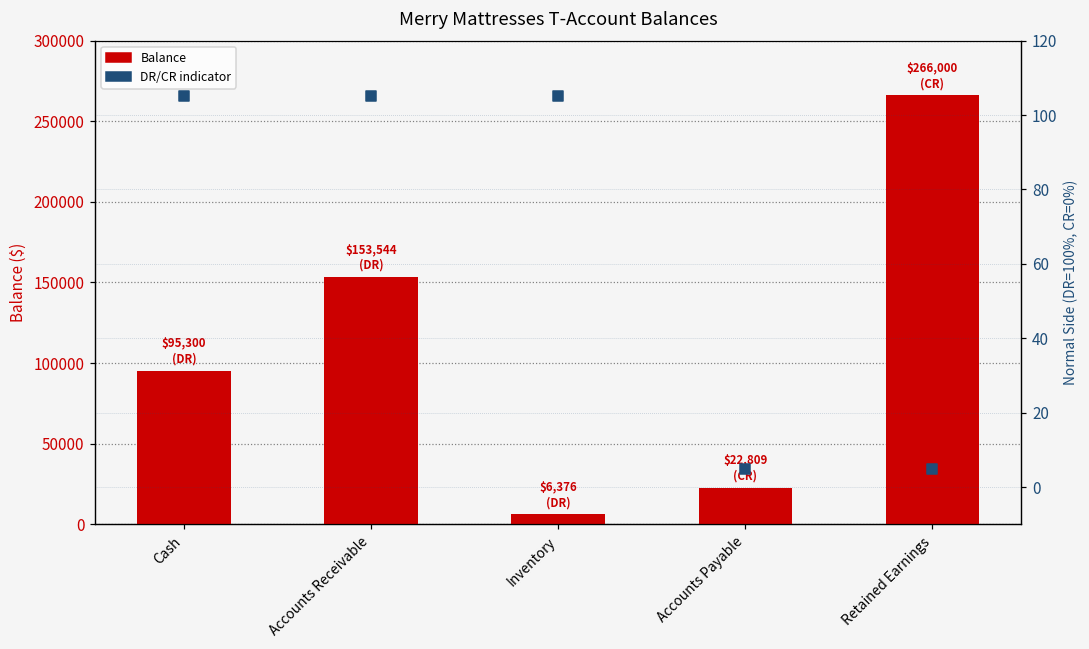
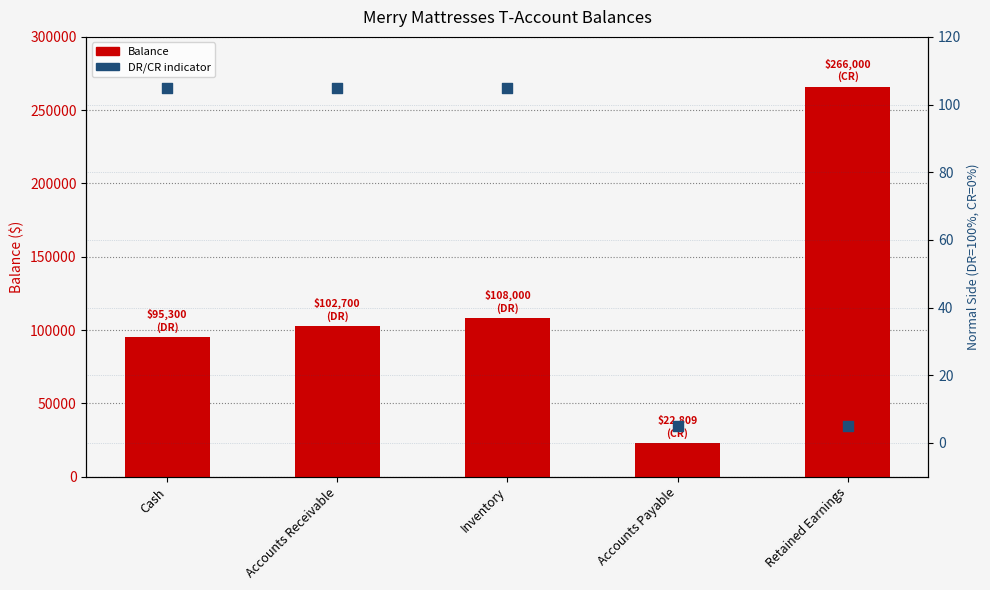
  {
    "Balance": {
      "Cash": "$95,300",
-     "Accounts Receivable": "$153,544",
-     "Inventory": "$6,376",
+     "Accounts Receivable": "$102,700",
+     "Inventory": "$108,000",
      "Retained Earnings": "$266,000"
    }
  }
